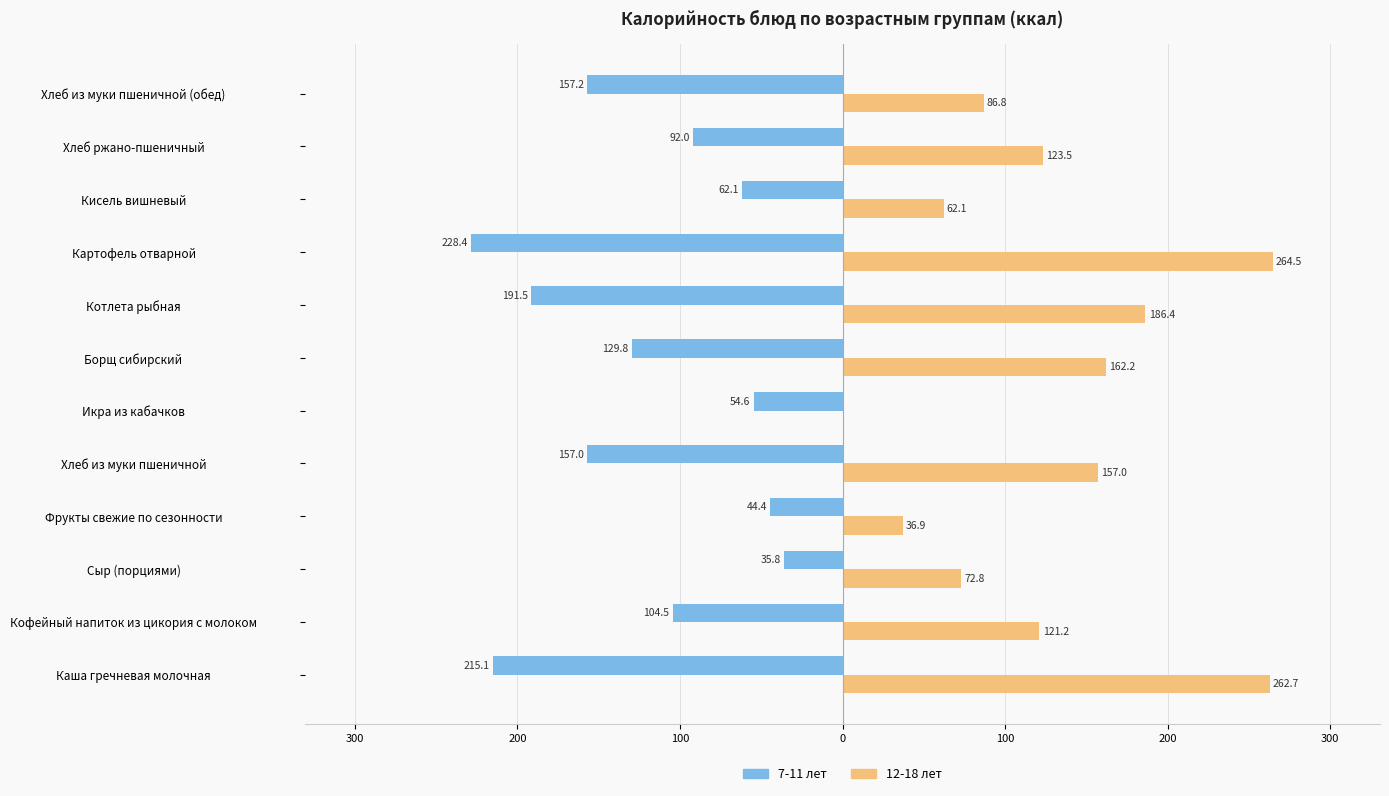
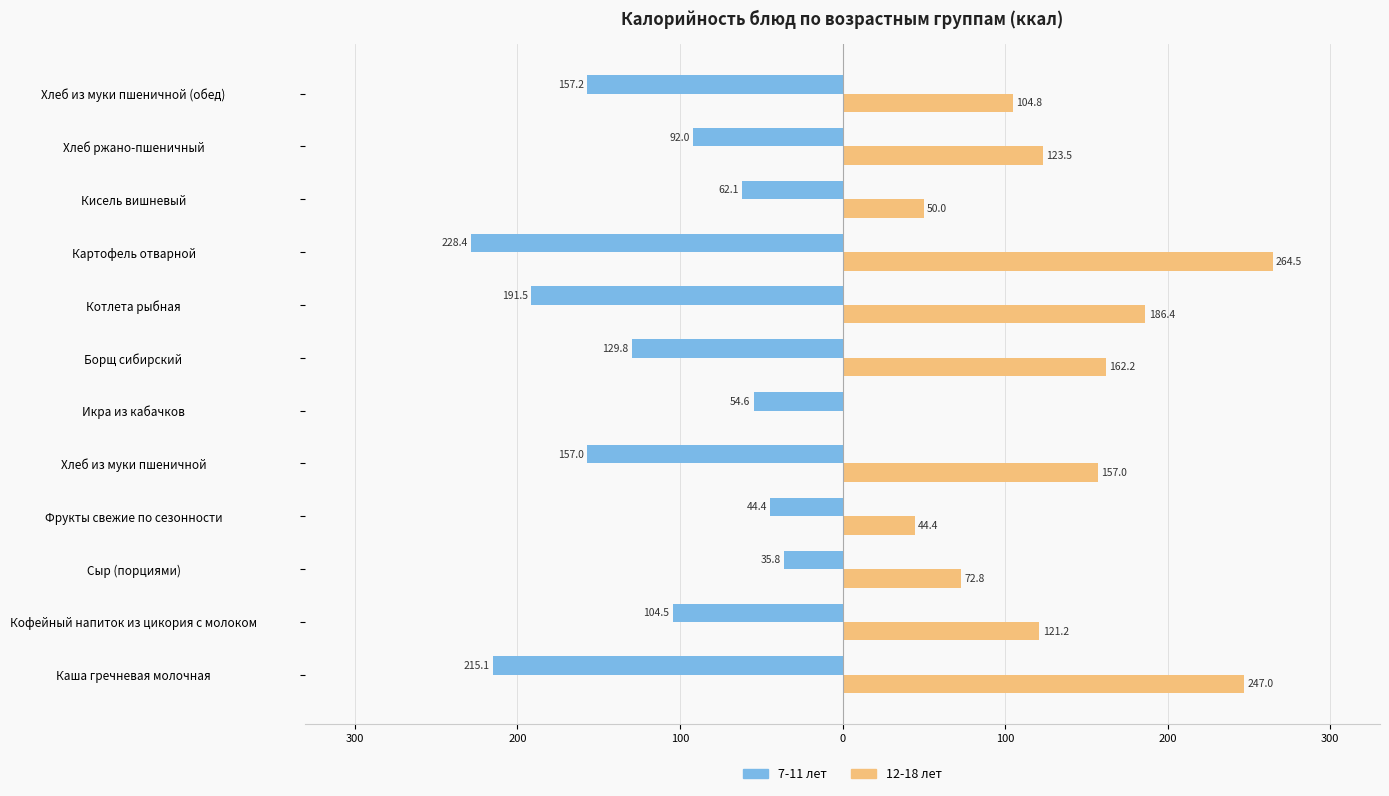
  {
    "12-18 лет": {
-     "Хлеб из муки пшеничной (обед)": 86.8,
+     "Хлеб из муки пшеничной (обед)": 104.8,
      "Хлеб ржано-пшеничный": 123.5,
-     "Кисель вишневый": 62.1,
+     "Кисель вишневый": 50.0,
      "Картофель отварной": 264.5,
      "Котлета рыбная": 186.4,
      "Борщ сибирский": 162.2,
      "Хлеб из муки пшеничной": 157.0,
-     "Фрукты свежие по сезонности": 36.9,
+     "Фрукты свежие по сезонности": 44.4,
      "Сыр (порциями)": 72.8,
      "Кофейный напиток из цикория с молоком": 121.2,
-     "Каша гречневая молочная": 262.7
+     "Каша гречневая молочная": 247.0
    }
  }
